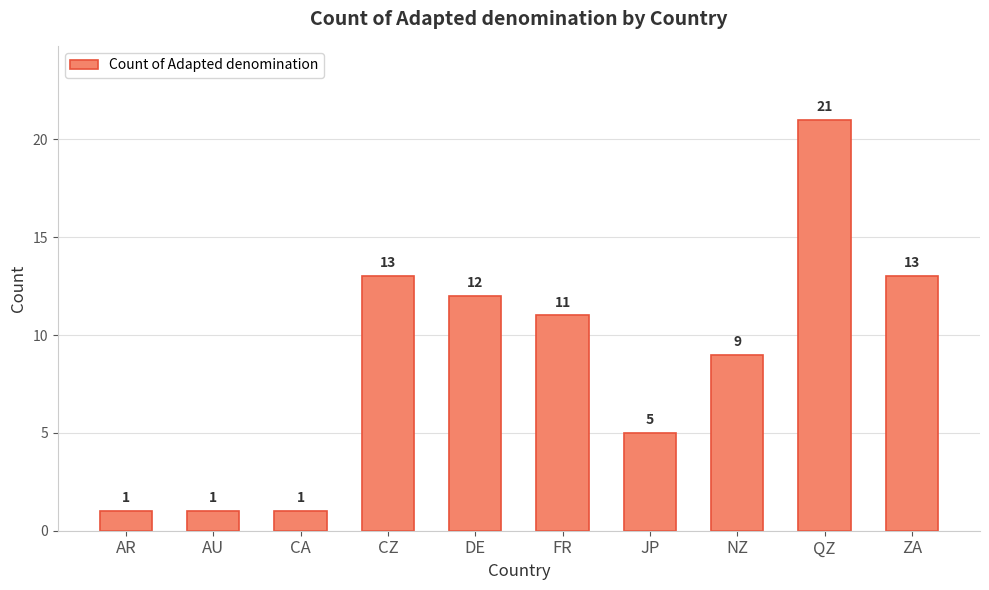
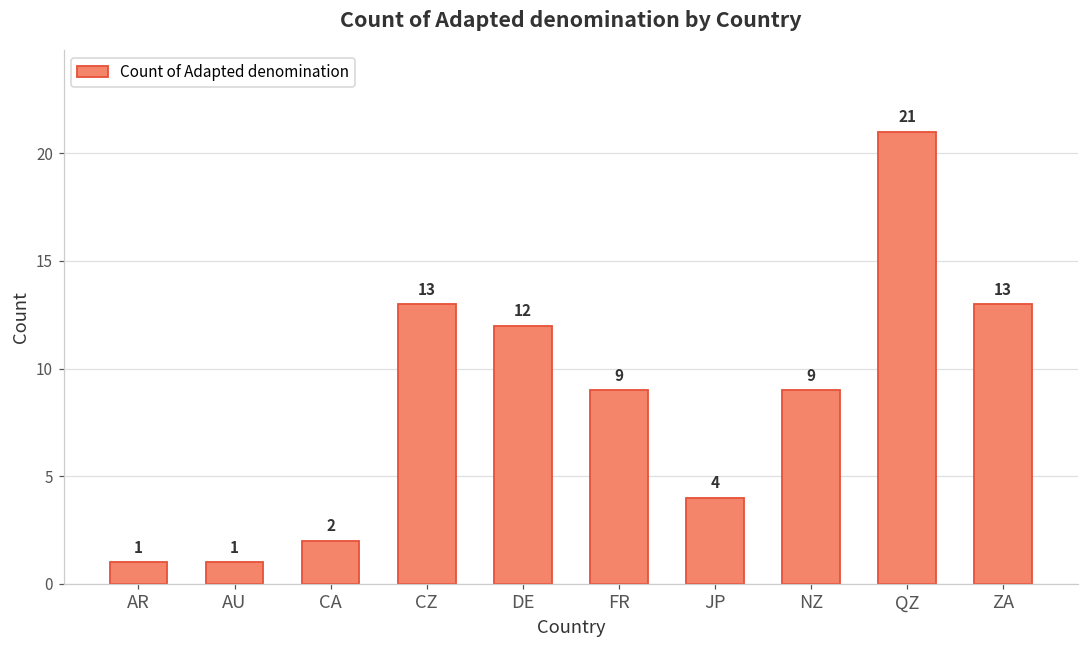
  {
    "AR": 1,
    "AU": 1,
-   "CA": 1,
+   "CA": 2,
    "CZ": 13,
    "DE": 12,
-   "FR": 11,
-   "JP": 5,
+   "FR": 9,
+   "JP": 4,
    "NZ": 9,
    "QZ": 21,
    "ZA": 13
  }
